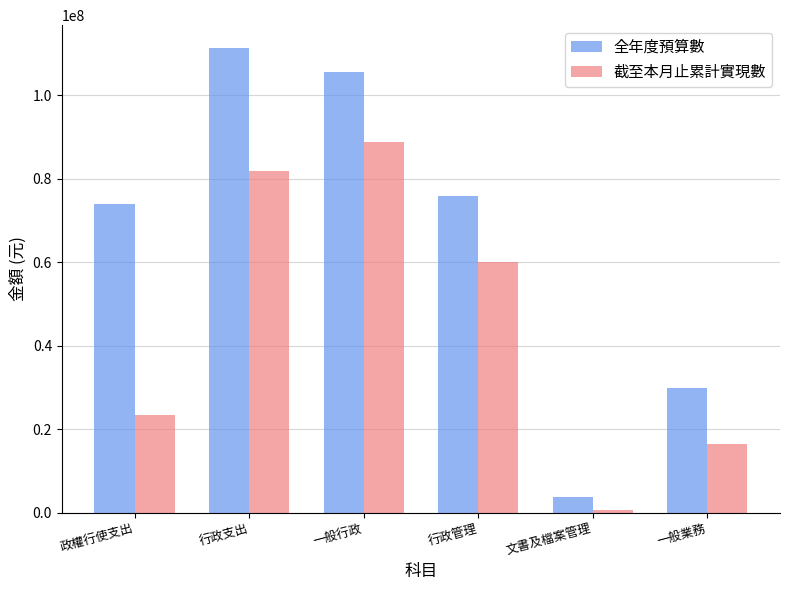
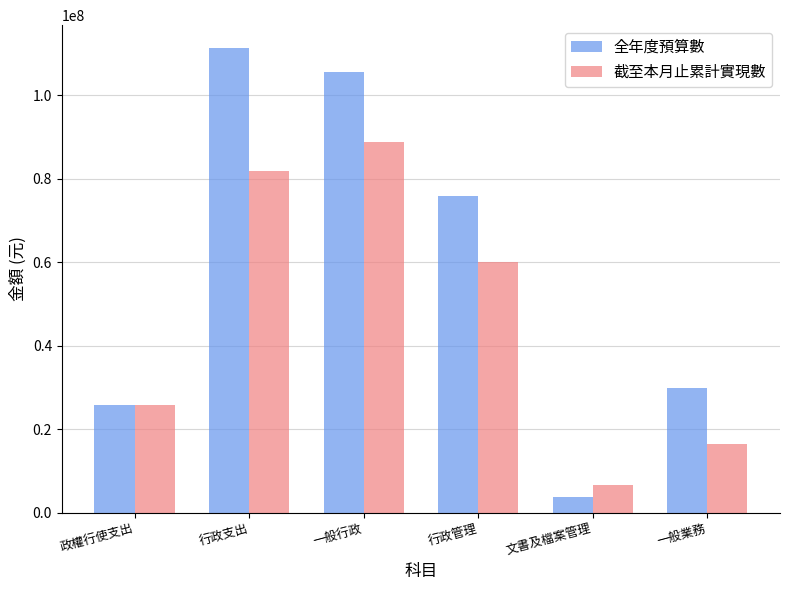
  {
    "全年度預算數": {
-     "政權行使支出": 74000000,
+     "政權行使支出": 26000000,
      "行政支出": 111000000,
      "一般行政": 106000000,
      "行政管理": 76000000,
      "文書及檔案管理": 4000000,
      "一般業務": 30000000
    },
    "截至本月止累計實現數": {
-     "政權行使支出": 23000000,
+     "政權行使支出": 26000000,
      "行政支出": 82000000,
      "一般行政": 89000000,
      "行政管理": 60000000,
-     "文書及檔案管理": 1000000,
+     "文書及檔案管理": 7000000,
      "一般業務": 16000000
    }
  }
